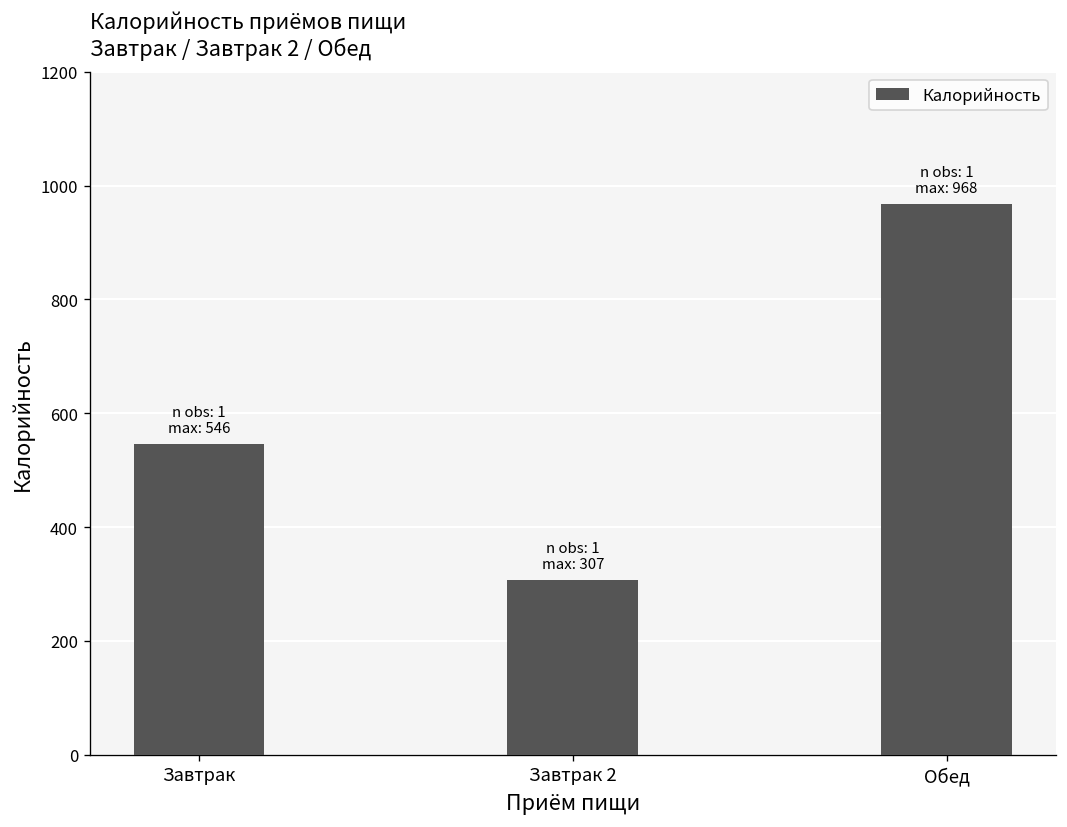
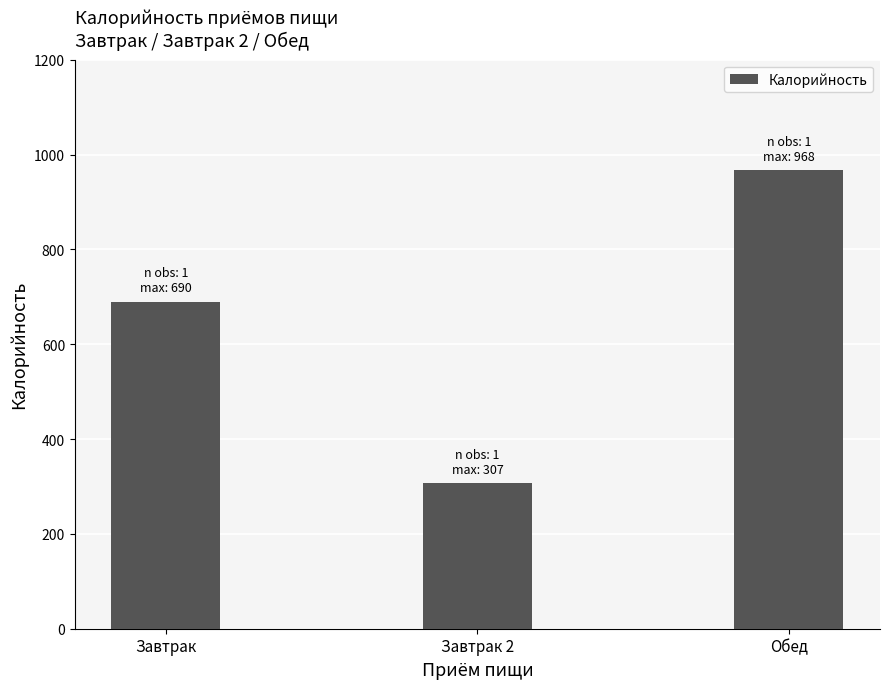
  {
-   "Завтрак": 546,
+   "Завтрак": 690,
    "Завтрак 2": 307,
    "Обед": 968
  }
